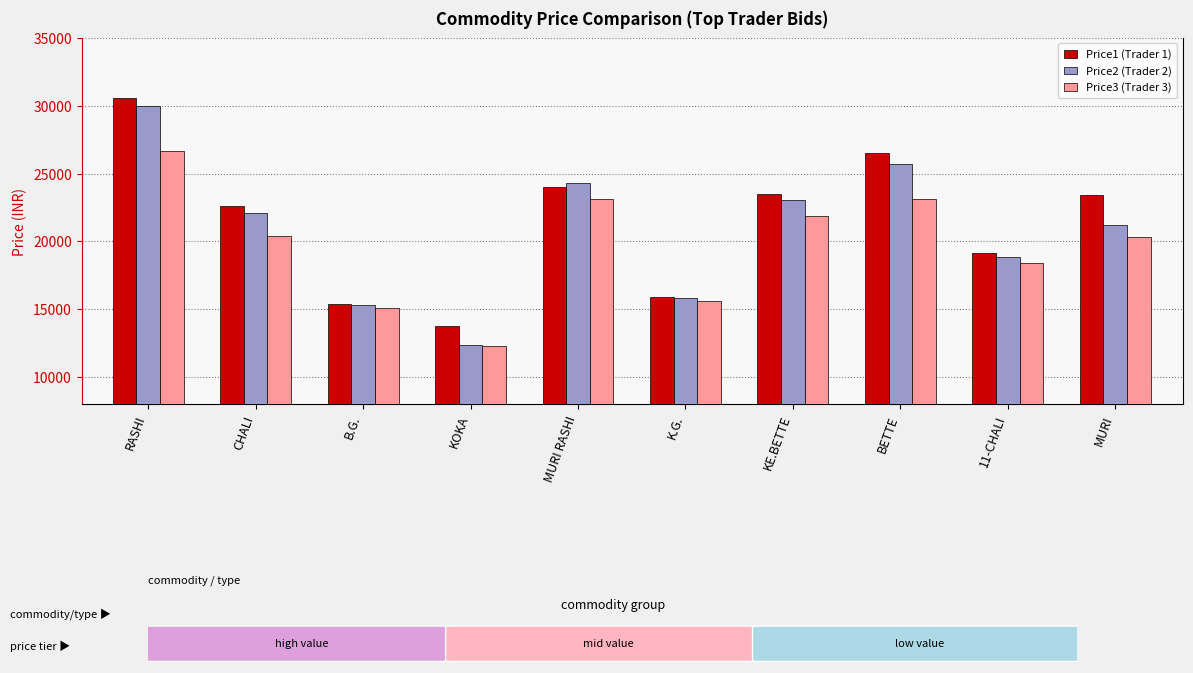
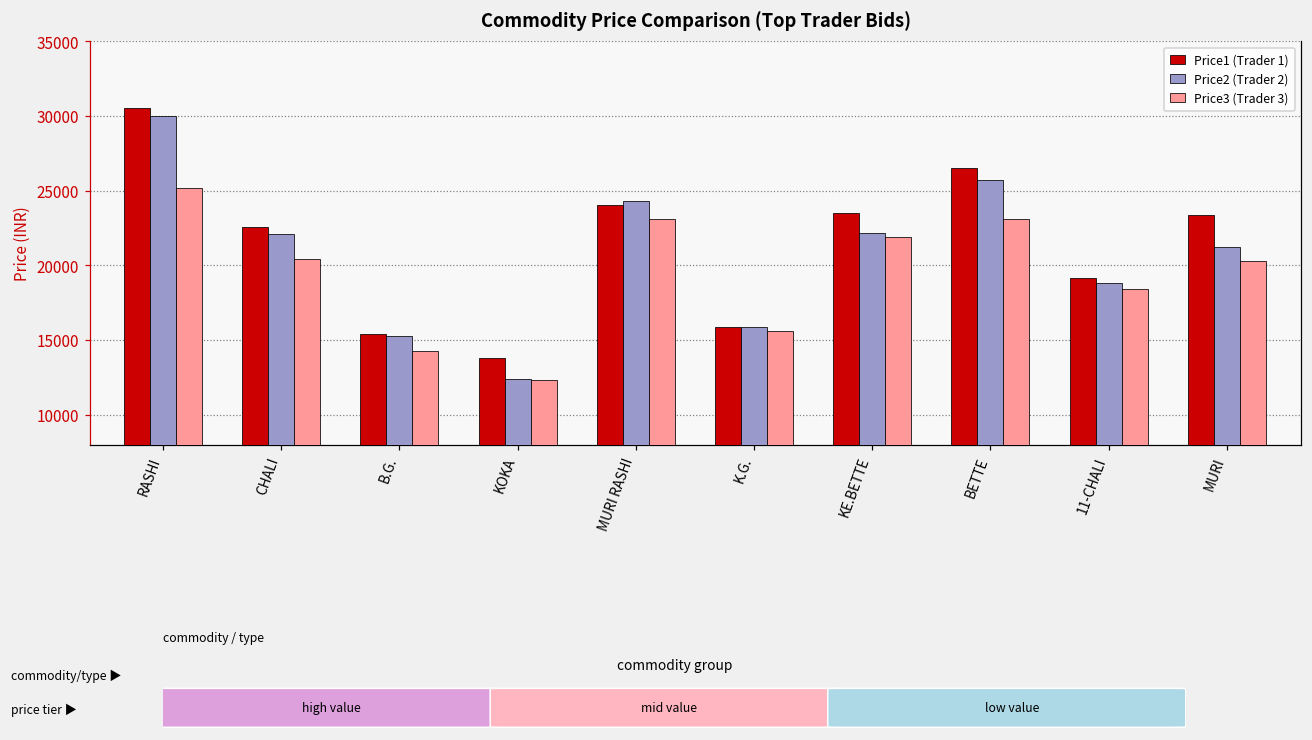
  {
    "Price1 (Trader 1)": {
      "RASHI": 30500,
      "CHALI": 22600,
      "B.G.": 15400,
      "KOKA": 13800,
      "MURI RASHI": 24000,
      "K.G.": 15900,
      "KE.BETTE": 23500,
      "BETTE": 26500,
      "11-CHALI": 19100,
      "MURI": 23400
    },
    "Price2 (Trader 2)": {
      "RASHI": 30000,
      "CHALI": 22100,
      "B.G.": 15300,
      "KOKA": 12400,
      "MURI RASHI": 24300,
      "K.G.": 15900,
-     "KE.BETTE": 23100,
+     "KE.BETTE": 22200,
      "BETTE": 25700,
      "11-CHALI": 18800,
      "MURI": 21200
    },
    "Price3 (Trader 3)": {
-     "RASHI": 26700,
+     "RASHI": 25200,
      "CHALI": 20400,
-     "B.G.": 15100,
+     "B.G.": 14300,
      "KOKA": 12300,
      "MURI RASHI": 23100,
      "K.G.": 15600,
      "KE.BETTE": 21900,
      "BETTE": 23100,
      "11-CHALI": 18400,
      "MURI": 20300
    }
  }
